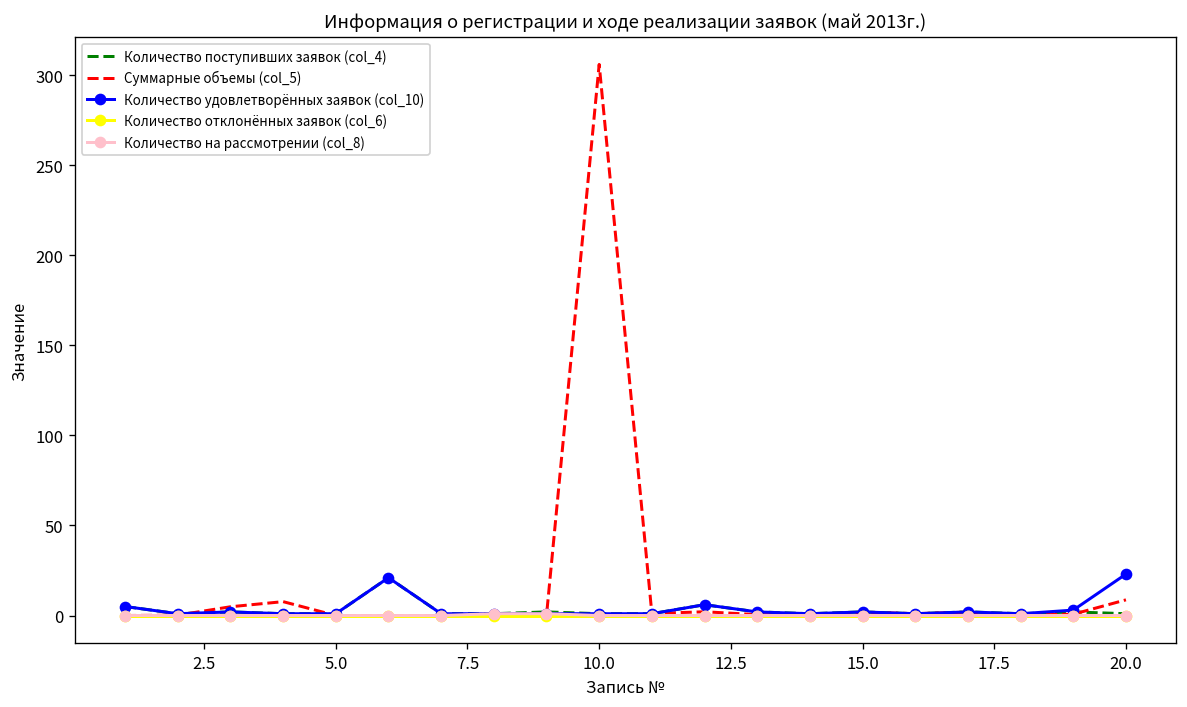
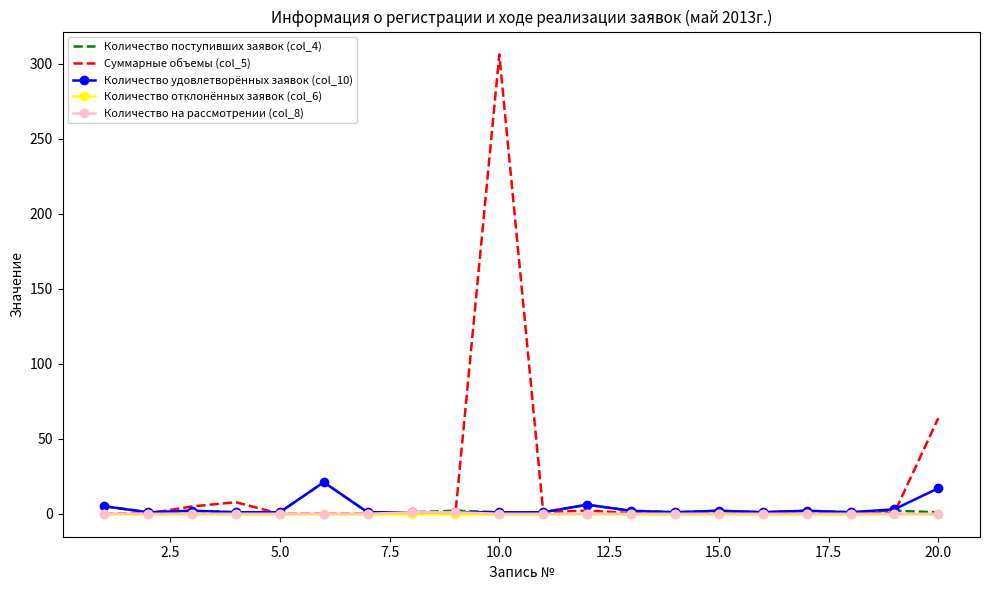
  {
    "Суммарные объемы (col_5)": {
      "10.0": 306,
-     "20.0": 9
+     "20.0": 64
    },
    "Количество удовлетворённых заявок (col_10)": {
-     "20.0": 23
+     "20.0": 17
    }
  }
